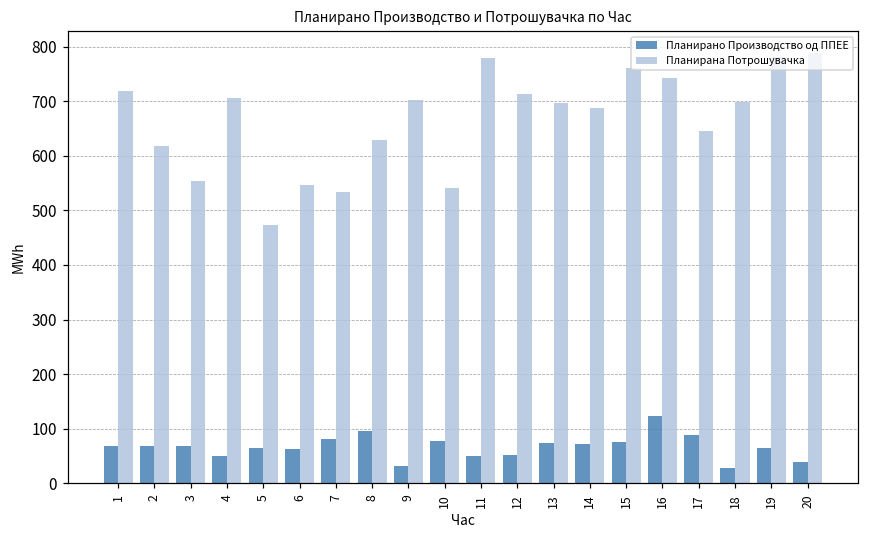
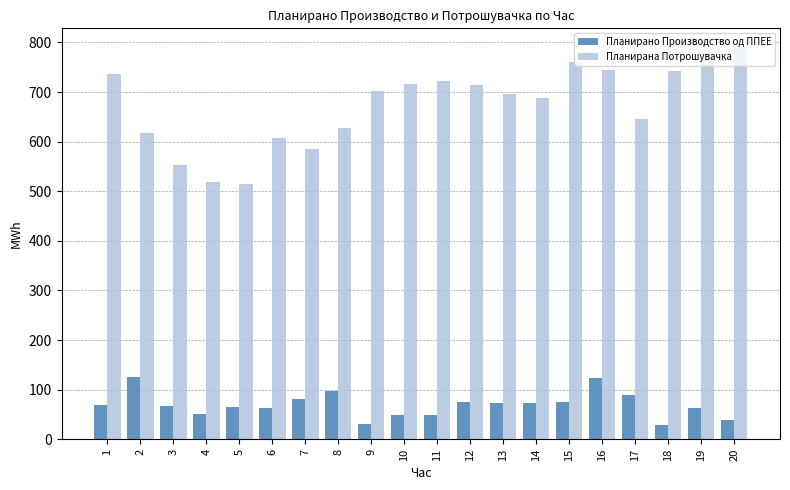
  {
    "Планирано Производство од ППЕЕ": {
      "1": 70,
-     "2": 70,
+     "2": 120,
      "3": 70,
      "4": 50,
      "5": 60,
      "6": 60,
      "7": 80,
      "8": 100,
      "9": 30,
-     "10": 80,
+     "10": 50,
      "11": 50,
-     "12": 50,
+     "12": 80,
      "13": 70,
      "14": 70,
      "15": 80,
      "16": 120,
      "17": 90,
      "18": 30,
      "19": 60,
      "20": 40
    },
    "Планирана Потрошувачка": {
-     "1": 720,
+     "1": 740,
      "2": 620,
      "3": 550,
-     "4": 710,
-     "5": 470,
-     "6": 550,
-     "7": 530,
+     "4": 520,
+     "5": 510,
+     "6": 610,
+     "7": 580,
      "8": 630,
      "9": 700,
-     "10": 540,
-     "11": 780,
+     "10": 720,
+     "11": 720,
      "12": 710,
      "13": 700,
      "14": 690,
      "16": 740,
      "17": 650,
-     "18": 700
+     "18": 740
    }
  }
